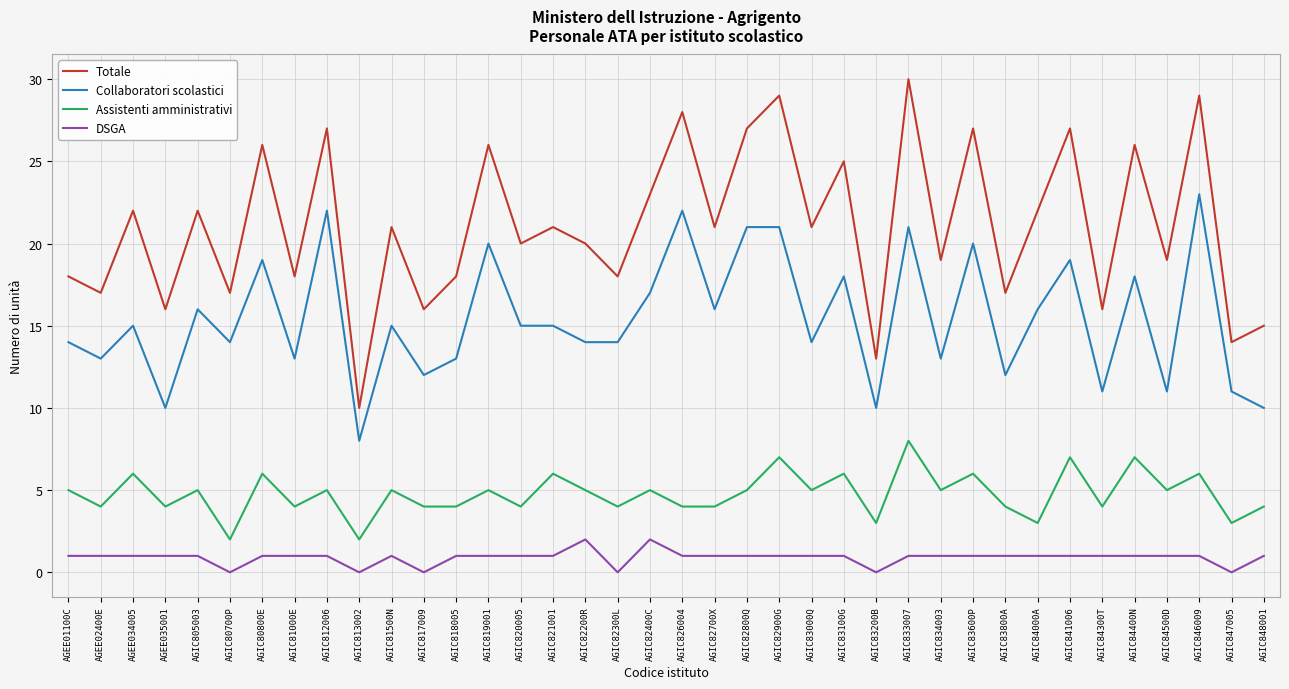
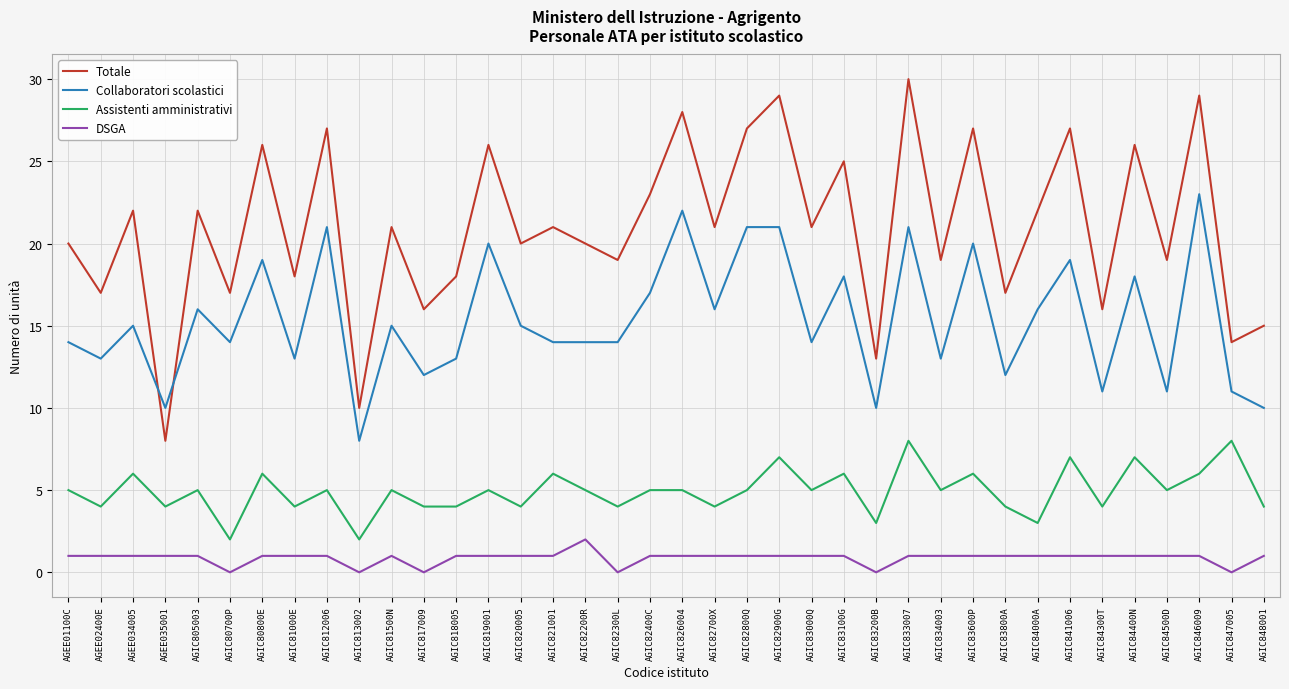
  {
    "Totale": {
-     "AGEE01100C": 18,
+     "AGEE01100C": 20,
      "AGEE02400E": 17,
      "AGEE034005": 22,
-     "AGEE035001": 16,
+     "AGEE035001": 8,
      "AGIC805003": 22,
      "AGIC80700P": 17,
      "AGIC80800E": 26,
      "AGIC81000E": 18,
      "AGIC812006": 27,
      "AGIC813002": 10,
      "AGIC81500N": 21,
      "AGIC817009": 16,
      "AGIC818005": 18,
      "AGIC819001": 26,
      "AGIC820005": 20,
      "AGIC821001": 21,
      "AGIC82200R": 20,
-     "AGIC82300L": 18,
+     "AGIC82300L": 19,
      "AGIC82400C": 23,
      "AGIC826004": 28,
      "AGIC82700X": 21,
      "AGIC82800Q": 27,
      "AGIC82900G": 29,
      "AGIC83000Q": 21,
      "AGIC83100G": 25,
      "AGIC83200B": 13,
      "AGIC833007": 30,
      "AGIC834003": 19,
      "AGIC83600P": 27,
      "AGIC83800A": 17,
      "AGIC84000A": 22,
      "AGIC841006": 27,
      "AGIC84300T": 16,
      "AGIC84400N": 26,
      "AGIC84500D": 19,
      "AGIC846009": 29,
      "AGIC847005": 14,
      "AGIC848001": 15
    },
    "Collaboratori scolastici": {
      "AGEE01100C": 14,
      "AGEE02400E": 13,
      "AGEE034005": 15,
      "AGEE035001": 10,
      "AGIC805003": 16,
      "AGIC80700P": 14,
      "AGIC80800E": 19,
      "AGIC81000E": 13,
-     "AGIC812006": 22,
+     "AGIC812006": 21,
      "AGIC813002": 8,
      "AGIC81500N": 15,
      "AGIC817009": 12,
      "AGIC818005": 13,
      "AGIC819001": 20,
      "AGIC820005": 15,
-     "AGIC821001": 15,
+     "AGIC821001": 14,
      "AGIC82200R": 14,
      "AGIC82300L": 14,
      "AGIC82400C": 17,
      "AGIC826004": 22,
      "AGIC82700X": 16,
      "AGIC82800Q": 21,
      "AGIC82900G": 21,
      "AGIC83000Q": 14,
      "AGIC83100G": 18,
      "AGIC83200B": 10,
      "AGIC833007": 21,
      "AGIC834003": 13,
      "AGIC83600P": 20,
      "AGIC83800A": 12,
      "AGIC84000A": 16,
      "AGIC841006": 19,
      "AGIC84300T": 11,
      "AGIC84400N": 18,
      "AGIC84500D": 11,
      "AGIC846009": 23,
      "AGIC847005": 11,
      "AGIC848001": 10
    },
    "Assistenti amministrativi": {
      "AGEE01100C": 5,
      "AGEE02400E": 4,
      "AGEE034005": 6,
      "AGEE035001": 4,
      "AGIC805003": 5,
      "AGIC80700P": 2,
      "AGIC80800E": 6,
      "AGIC81000E": 4,
      "AGIC812006": 5,
      "AGIC813002": 2,
      "AGIC81500N": 5,
      "AGIC817009": 4,
      "AGIC818005": 4,
      "AGIC819001": 5,
      "AGIC820005": 4,
      "AGIC821001": 6,
      "AGIC82200R": 5,
      "AGIC82300L": 4,
      "AGIC82400C": 5,
-     "AGIC826004": 4,
+     "AGIC826004": 5,
      "AGIC82700X": 4,
      "AGIC82800Q": 5,
      "AGIC82900G": 7,
      "AGIC83000Q": 5,
      "AGIC83100G": 6,
      "AGIC83200B": 3,
      "AGIC833007": 8,
      "AGIC834003": 5,
      "AGIC83600P": 6,
      "AGIC83800A": 4,
      "AGIC84000A": 3,
      "AGIC841006": 7,
      "AGIC84300T": 4,
      "AGIC84400N": 7,
      "AGIC84500D": 5,
      "AGIC846009": 6,
-     "AGIC847005": 3,
+     "AGIC847005": 8,
      "AGIC848001": 4
    },
    "DSGA": {
      "AGEE01100C": 1,
      "AGEE02400E": 1,
      "AGEE034005": 1,
      "AGEE035001": 1,
      "AGIC805003": 1,
      "AGIC80700P": 0,
      "AGIC80800E": 1,
      "AGIC81000E": 1,
      "AGIC812006": 1,
      "AGIC813002": 0,
      "AGIC81500N": 1,
      "AGIC817009": 0,
      "AGIC818005": 1,
      "AGIC819001": 1,
      "AGIC820005": 1,
      "AGIC821001": 1,
      "AGIC82200R": 2,
      "AGIC82300L": 0,
-     "AGIC82400C": 2,
+     "AGIC82400C": 1,
      "AGIC826004": 1,
      "AGIC82700X": 1,
      "AGIC82800Q": 1,
      "AGIC82900G": 1,
      "AGIC83000Q": 1,
      "AGIC83100G": 1,
      "AGIC83200B": 0,
      "AGIC833007": 1,
      "AGIC834003": 1,
      "AGIC83600P": 1,
      "AGIC83800A": 1,
      "AGIC84000A": 1,
      "AGIC841006": 1,
      "AGIC84300T": 1,
      "AGIC84400N": 1,
      "AGIC84500D": 1,
      "AGIC846009": 1,
      "AGIC847005": 0,
      "AGIC848001": 1
    }
  }
